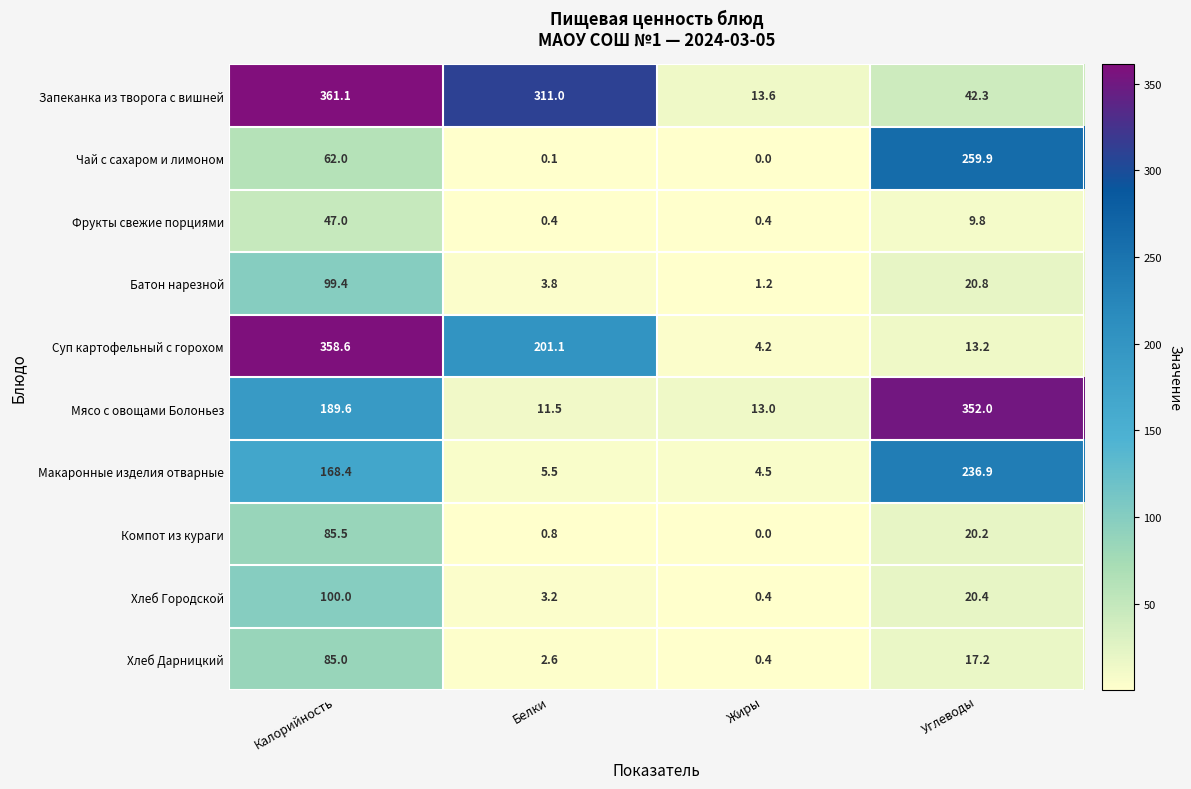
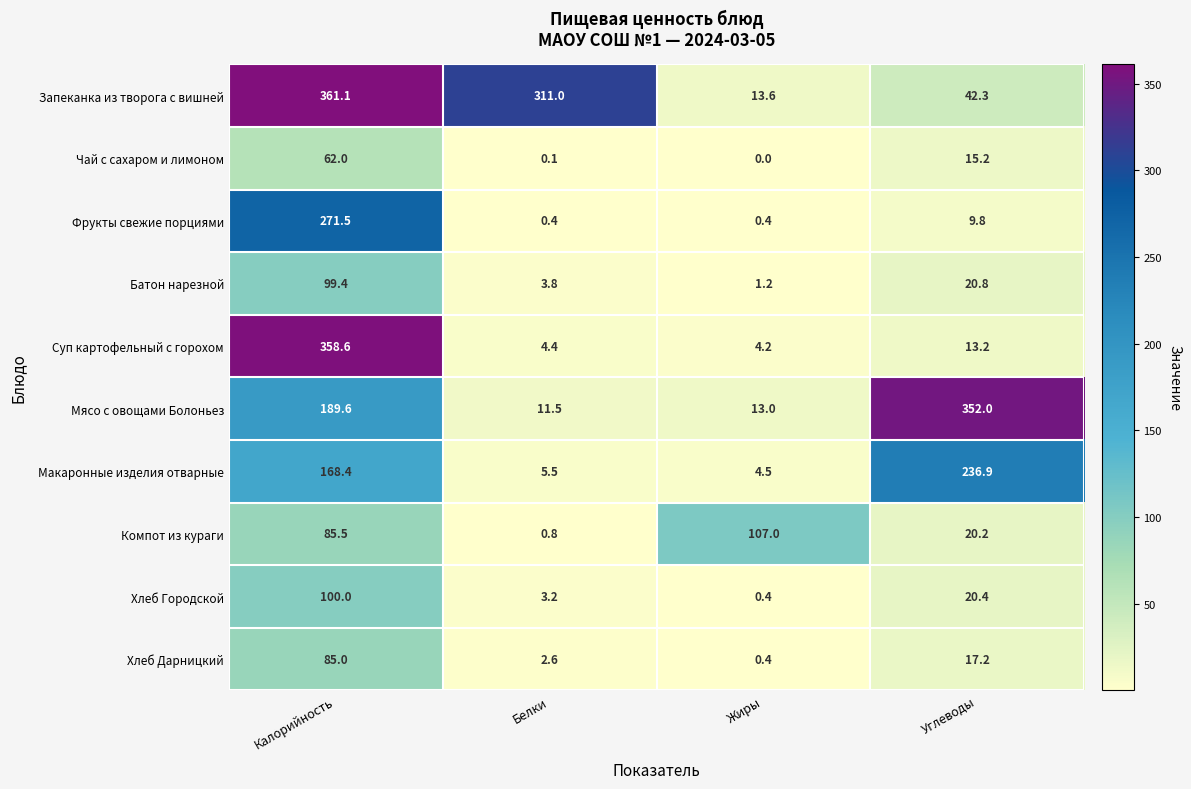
  {
    "Запеканка из творога с вишней": {
      "Калорийность": 361.1,
      "Белки": 311.0,
      "Жиры": 13.6,
      "Углеводы": 42.3
    },
    "Чай с сахаром и лимоном": {
      "Калорийность": 62.0,
      "Белки": 0.1,
      "Жиры": 0.0,
-     "Углеводы": 259.9
+     "Углеводы": 15.2
    },
    "Фрукты свежие порциями": {
-     "Калорийность": 47.0,
+     "Калорийность": 271.5,
      "Белки": 0.4,
      "Жиры": 0.4,
      "Углеводы": 9.8
    },
    "Батон нарезной": {
      "Калорийность": 99.4,
      "Белки": 3.8,
      "Жиры": 1.2,
      "Углеводы": 20.8
    },
    "Суп картофельный с горохом": {
      "Калорийность": 358.6,
-     "Белки": 201.1,
+     "Белки": 4.4,
      "Жиры": 4.2,
      "Углеводы": 13.2
    },
    "Мясо с овощами Болоньез": {
      "Калорийность": 189.6,
      "Белки": 11.5,
      "Жиры": 13.0,
      "Углеводы": 352.0
    },
    "Макаронные изделия отварные": {
      "Калорийность": 168.4,
      "Белки": 5.5,
      "Жиры": 4.5,
      "Углеводы": 236.9
    },
    "Компот из кураги": {
      "Калорийность": 85.5,
      "Белки": 0.8,
-     "Жиры": 0.0,
+     "Жиры": 107.0,
      "Углеводы": 20.2
    },
    "Хлеб Городской": {
      "Калорийность": 100.0,
      "Белки": 3.2,
      "Жиры": 0.4,
      "Углеводы": 20.4
    },
    "Хлеб Дарницкий": {
      "Калорийность": 85.0,
      "Белки": 2.6,
      "Жиры": 0.4,
      "Углеводы": 17.2
    }
  }
